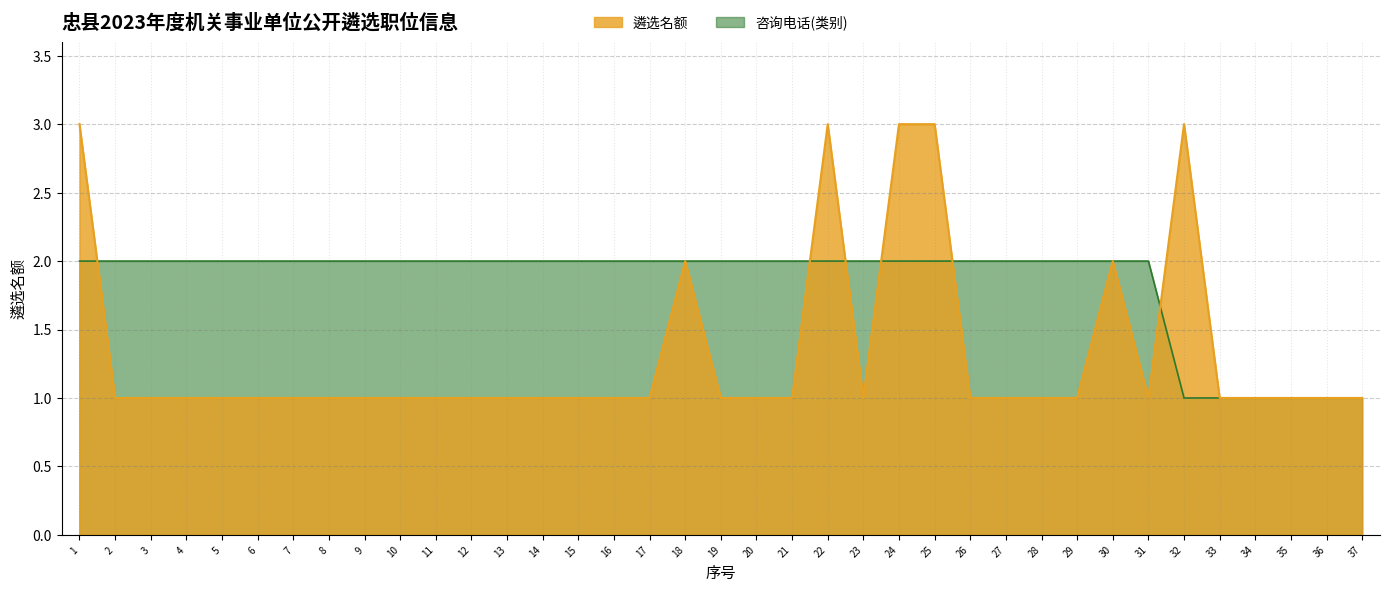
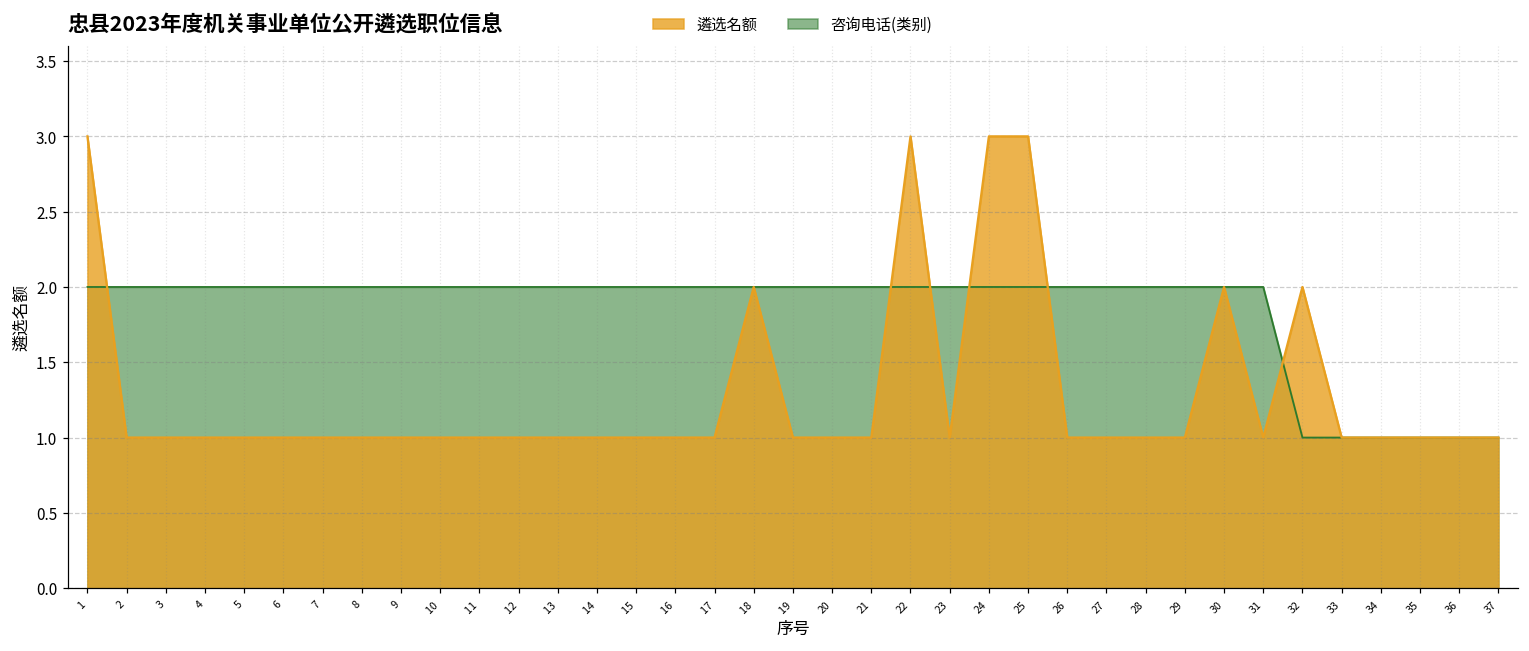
  {
    "咨询电话(类别)": {
      "1": 2,
      "2": 2,
      "3": 2,
      "4": 2,
      "5": 2,
      "6": 2,
      "7": 2,
      "8": 2,
      "9": 2,
      "10": 2,
      "11": 2,
      "12": 2,
      "13": 2,
      "14": 2,
      "15": 2,
      "16": 2,
      "17": 2,
      "19": 2,
      "20": 2,
      "21": 2,
      "22": 2,
      "23": 2,
      "24": 2,
      "25": 2,
      "26": 2,
      "27": 2,
      "28": 2,
      "29": 2,
      "31": 2,
      "32": 1
    },
    "遴选名额": {
      "1": 3,
      "2": 1,
      "3": 1,
      "4": 1,
      "5": 1,
      "6": 1,
      "7": 1,
      "8": 1,
      "9": 1,
      "10": 1,
      "11": 1,
      "12": 1,
      "13": 1,
      "14": 1,
      "15": 1,
      "16": 1,
      "17": 1,
      "19": 1,
      "20": 1,
      "21": 1,
      "22": 3,
      "23": 1,
      "24": 3,
      "25": 3,
      "26": 1,
      "27": 1,
      "28": 1,
      "29": 1,
      "31": 1,
-     "32": 3
+     "32": 2
    }
  }
